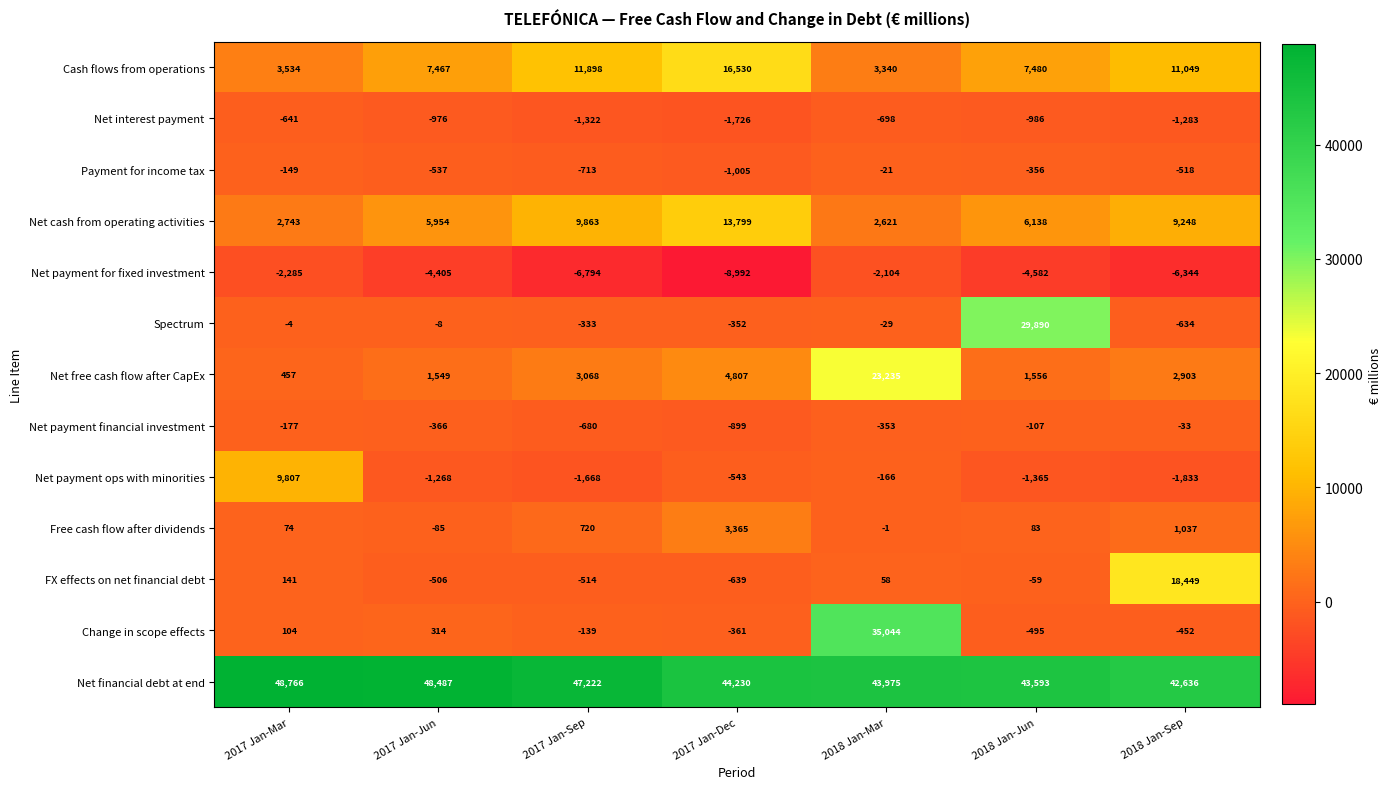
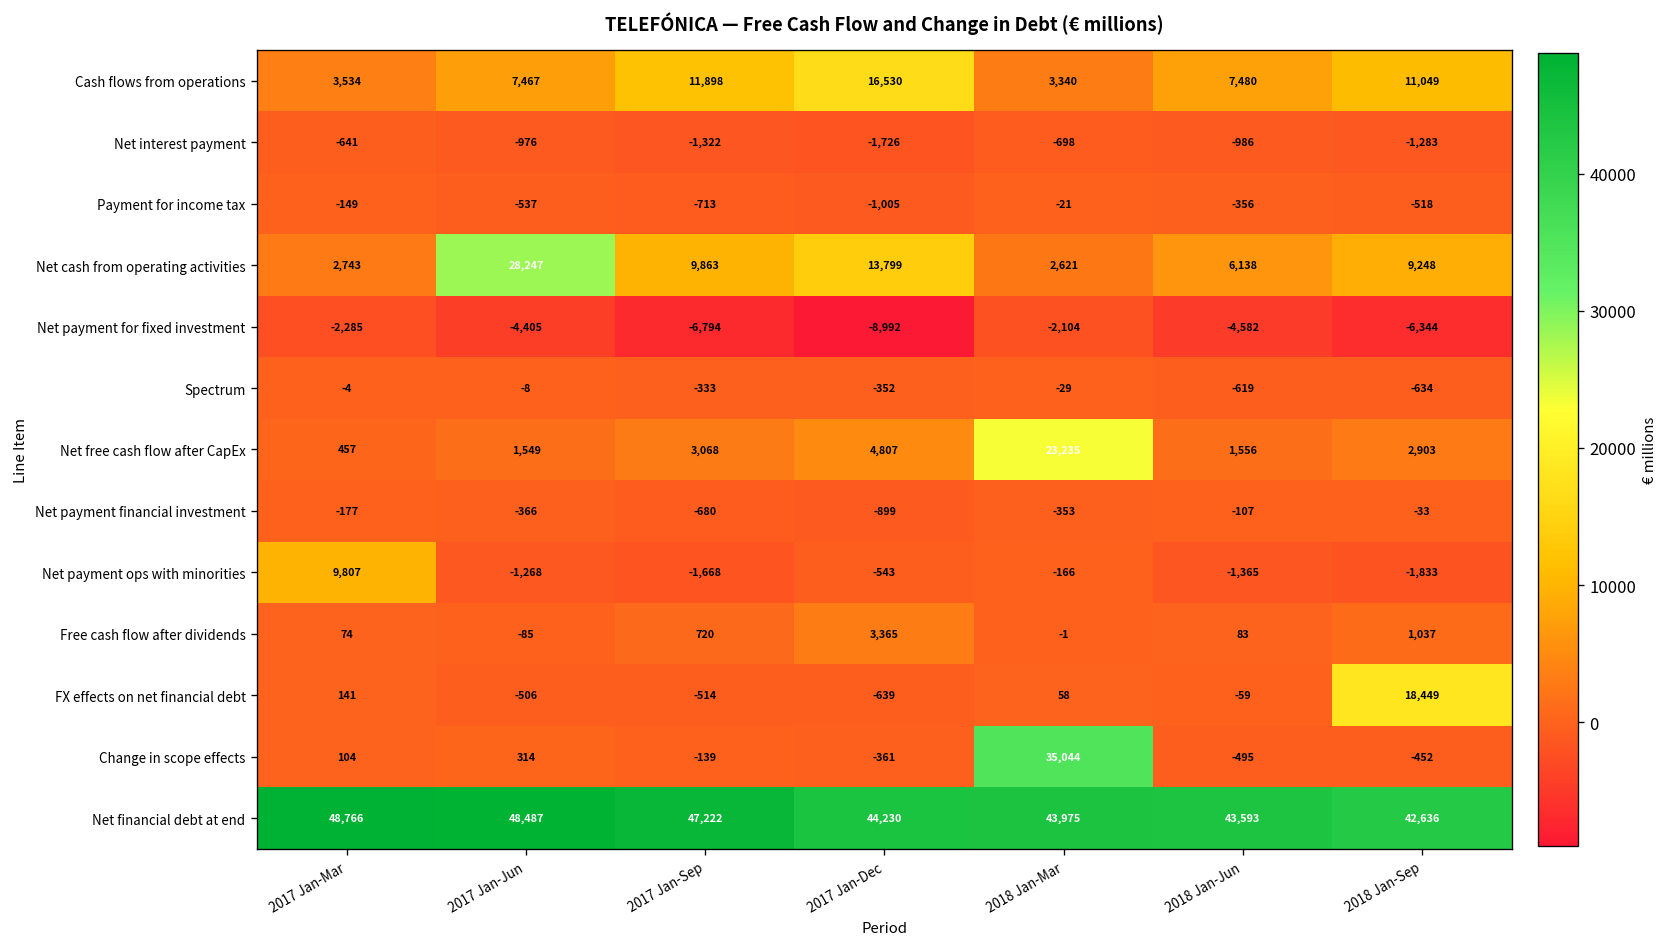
  {
    "Cash flows from operations": {
      "2017 Jan-Mar": "3,534",
      "2017 Jan-Jun": "7,467",
      "2017 Jan-Sep": "11,898",
      "2017 Jan-Dec": "16,530",
      "2018 Jan-Mar": "3,340",
      "2018 Jan-Jun": "7,480",
      "2018 Jan-Sep": "11,049"
    },
    "Net interest payment": {
      "2017 Jan-Mar": "-641",
      "2017 Jan-Jun": "-976",
      "2017 Jan-Sep": "-1,322",
      "2017 Jan-Dec": "-1,726",
      "2018 Jan-Mar": "-698",
      "2018 Jan-Jun": "-986",
      "2018 Jan-Sep": "-1,283"
    },
    "Payment for income tax": {
      "2017 Jan-Mar": "-149",
      "2017 Jan-Jun": "-537",
      "2017 Jan-Sep": "-713",
      "2017 Jan-Dec": "-1,005",
      "2018 Jan-Mar": "-21",
      "2018 Jan-Jun": "-356",
      "2018 Jan-Sep": "-518"
    },
    "Net cash from operating activities": {
      "2017 Jan-Mar": "2,743",
-     "2017 Jan-Jun": "5,954",
+     "2017 Jan-Jun": "28,247",
      "2017 Jan-Sep": "9,863",
      "2017 Jan-Dec": "13,799",
      "2018 Jan-Mar": "2,621",
      "2018 Jan-Jun": "6,138",
      "2018 Jan-Sep": "9,248"
    },
    "Net payment for fixed investment": {
      "2017 Jan-Mar": "-2,285",
      "2017 Jan-Jun": "-4,405",
      "2017 Jan-Sep": "-6,794",
      "2017 Jan-Dec": "-8,992",
      "2018 Jan-Mar": "-2,104",
      "2018 Jan-Jun": "-4,582",
      "2018 Jan-Sep": "-6,344"
    },
    "Spectrum": {
      "2017 Jan-Mar": "-4",
      "2017 Jan-Jun": "-8",
      "2017 Jan-Sep": "-333",
      "2017 Jan-Dec": "-352",
      "2018 Jan-Mar": "-29",
-     "2018 Jan-Jun": "29,890",
+     "2018 Jan-Jun": "-619",
      "2018 Jan-Sep": "-634"
    },
    "Net free cash flow after CapEx": {
      "2017 Jan-Mar": "457",
      "2017 Jan-Jun": "1,549",
      "2017 Jan-Sep": "3,068",
      "2017 Jan-Dec": "4,807",
      "2018 Jan-Mar": "23,235",
      "2018 Jan-Jun": "1,556",
      "2018 Jan-Sep": "2,903"
    },
    "Net payment financial investment": {
      "2017 Jan-Mar": "-177",
      "2017 Jan-Jun": "-366",
      "2017 Jan-Sep": "-680",
      "2017 Jan-Dec": "-899",
      "2018 Jan-Mar": "-353",
      "2018 Jan-Jun": "-107",
      "2018 Jan-Sep": "-33"
    },
    "Net payment ops with minorities": {
      "2017 Jan-Mar": "9,807",
      "2017 Jan-Jun": "-1,268",
      "2017 Jan-Sep": "-1,668",
      "2017 Jan-Dec": "-543",
      "2018 Jan-Mar": "-166",
      "2018 Jan-Jun": "-1,365",
      "2018 Jan-Sep": "-1,833"
    },
    "Free cash flow after dividends": {
      "2017 Jan-Mar": "74",
      "2017 Jan-Jun": "-85",
      "2017 Jan-Sep": "720",
      "2017 Jan-Dec": "3,365",
      "2018 Jan-Mar": "-1",
      "2018 Jan-Jun": "83",
      "2018 Jan-Sep": "1,037"
    },
    "FX effects on net financial debt": {
      "2017 Jan-Mar": "141",
      "2017 Jan-Jun": "-506",
      "2017 Jan-Sep": "-514",
      "2017 Jan-Dec": "-639",
      "2018 Jan-Mar": "58",
      "2018 Jan-Jun": "-59",
      "2018 Jan-Sep": "18,449"
    },
    "Change in scope effects": {
      "2017 Jan-Mar": "104",
      "2017 Jan-Jun": "314",
      "2017 Jan-Sep": "-139",
      "2017 Jan-Dec": "-361",
      "2018 Jan-Mar": "35,044",
      "2018 Jan-Jun": "-495",
      "2018 Jan-Sep": "-452"
    },
    "Net financial debt at end": {
      "2017 Jan-Mar": "48,766",
      "2017 Jan-Jun": "48,487",
      "2017 Jan-Sep": "47,222",
      "2017 Jan-Dec": "44,230",
      "2018 Jan-Mar": "43,975",
      "2018 Jan-Jun": "43,593",
      "2018 Jan-Sep": "42,636"
    }
  }
